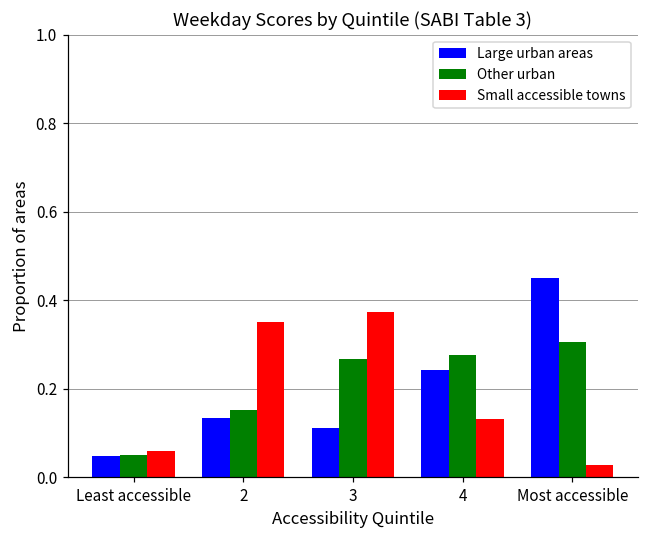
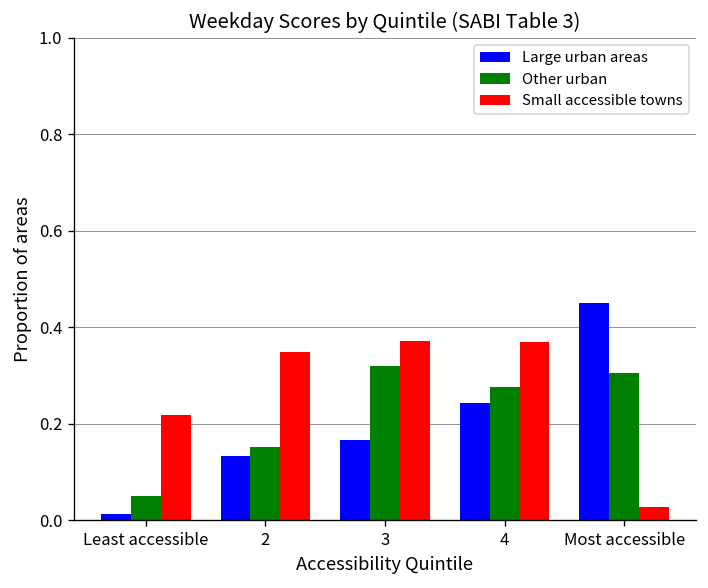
  {
    "Large urban areas": {
-     "Least accessible": 0.05,
+     "Least accessible": 0.01,
      "2": 0.13,
-     "3": 0.11,
+     "3": 0.17,
      "4": 0.24,
      "Most accessible": 0.45
    },
    "Other urban": {
      "Least accessible": 0.05,
      "2": 0.15,
-     "3": 0.27,
+     "3": 0.32,
      "4": 0.28,
      "Most accessible": 0.31
    },
    "Small accessible towns": {
-     "Least accessible": 0.06,
+     "Least accessible": 0.22,
      "2": 0.35,
      "3": 0.37,
-     "4": 0.13,
+     "4": 0.37,
      "Most accessible": 0.03
    }
  }
